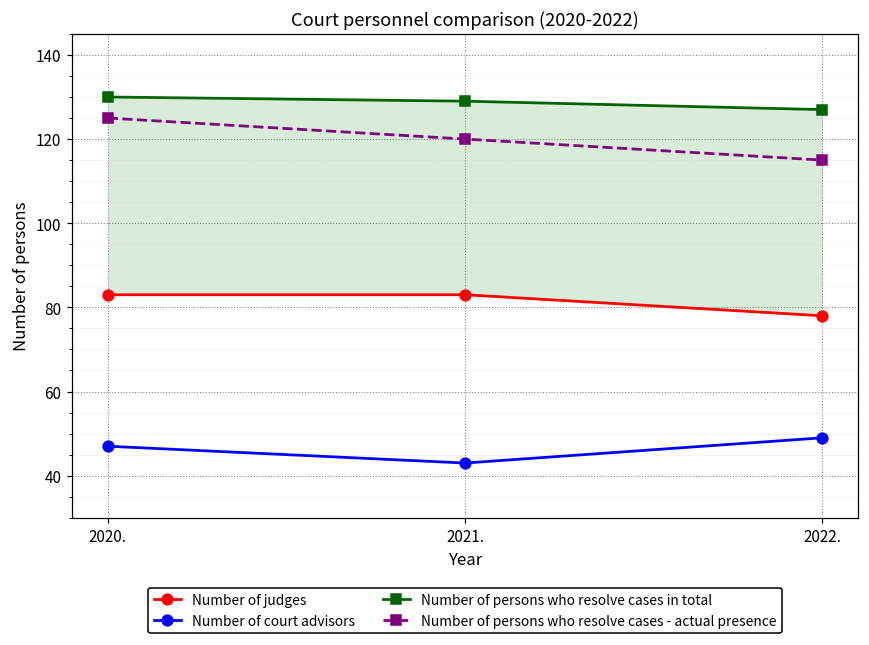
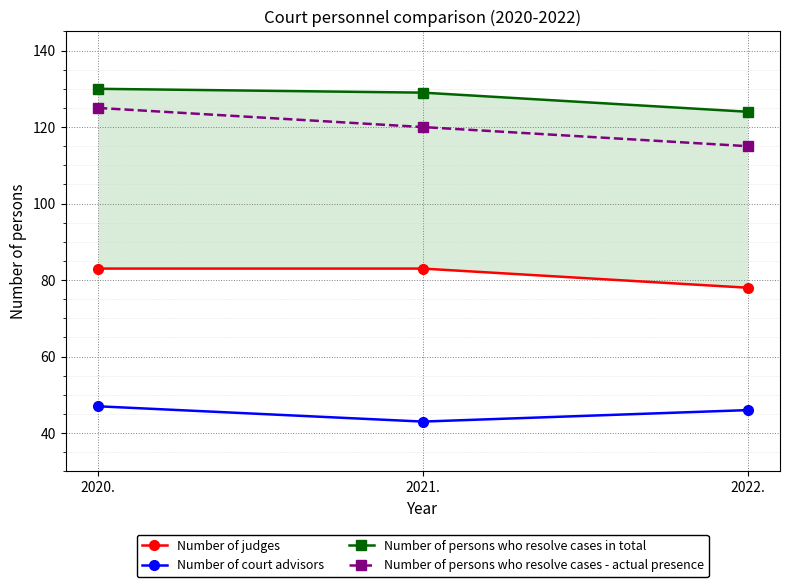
  {
    "Number of judges": {
      "2020.": 83,
      "2021.": 83,
      "2022.": 78
    },
    "Number of court advisors": {
      "2020.": 47,
      "2021.": 43,
-     "2022.": 49
+     "2022.": 46
    },
    "Number of persons who resolve cases in total": {
      "2020.": 130,
      "2021.": 129,
-     "2022.": 127
+     "2022.": 124
    },
    "Number of persons who resolve cases - actual presence": {
      "2020.": 125,
      "2021.": 120,
      "2022.": 115
    }
  }
